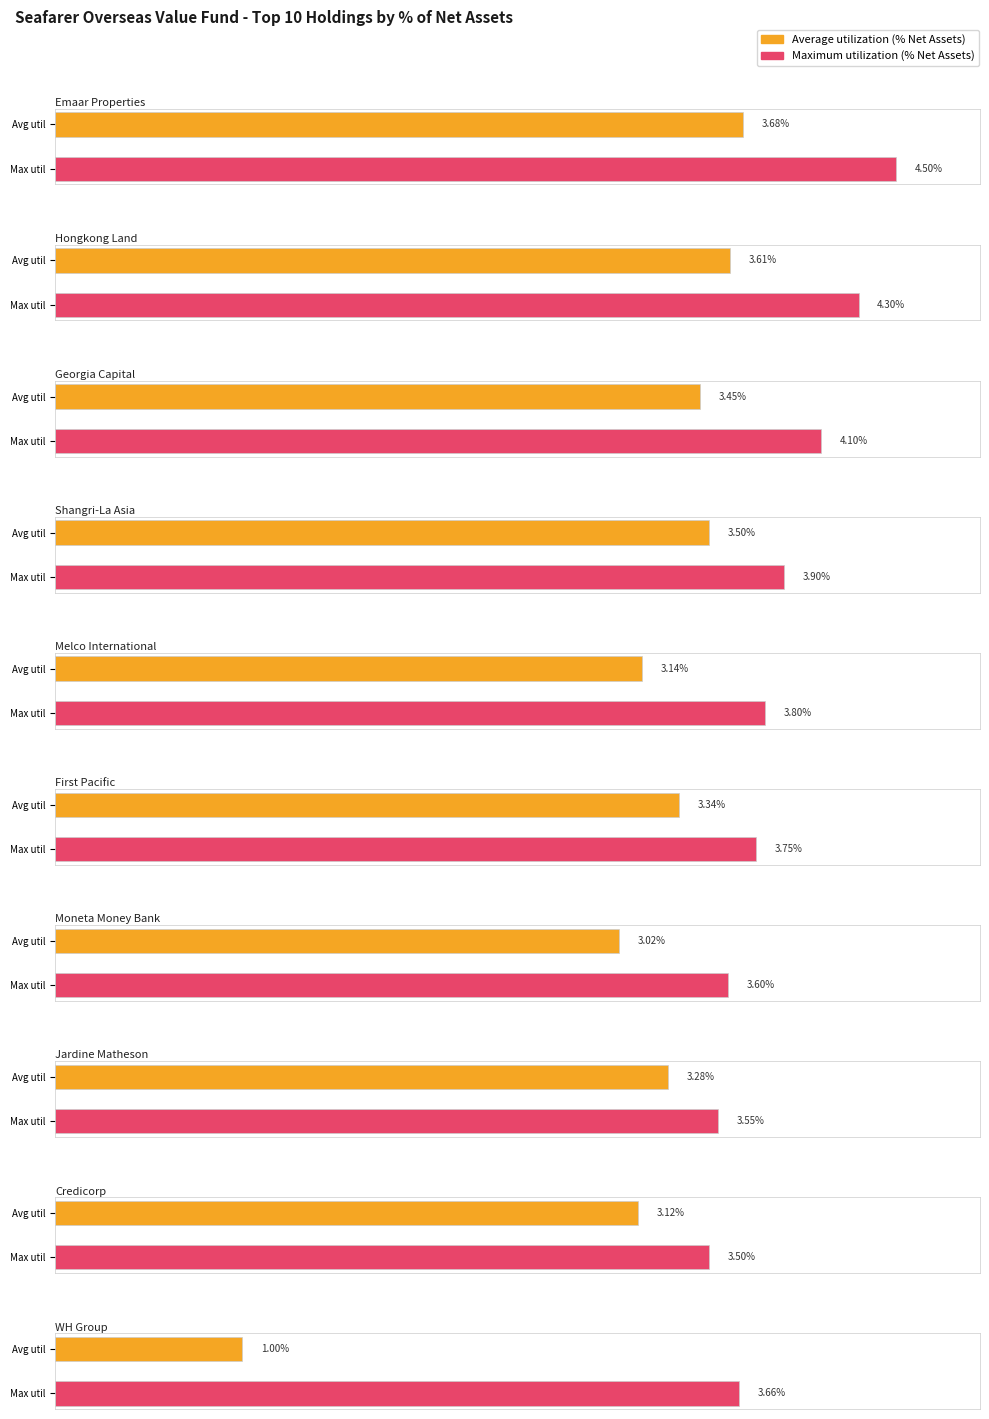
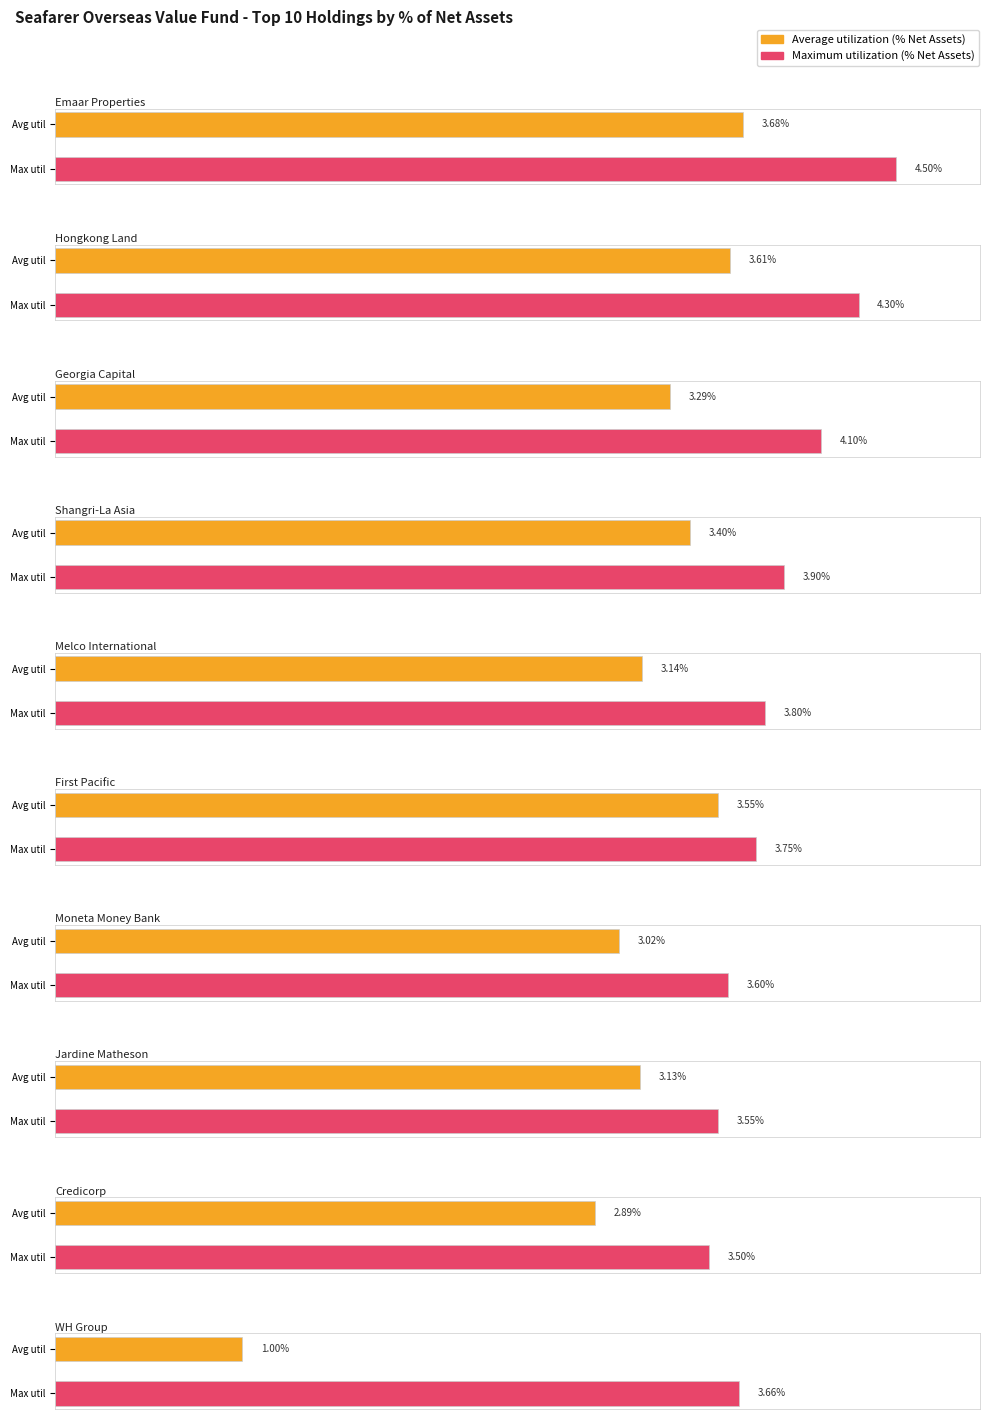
  {
    "Emaar Properties": {
      "Avg util": "3.68%",
      "Max util": "4.50%"
    },
    "Hongkong Land": {
      "Avg util": "3.61%",
      "Max util": "4.30%"
    },
    "Georgia Capital": {
-     "Avg util": "3.45%",
+     "Avg util": "3.29%",
      "Max util": "4.10%"
    },
    "Shangri-La Asia": {
-     "Avg util": "3.50%",
+     "Avg util": "3.40%",
      "Max util": "3.90%"
    },
    "Melco International": {
      "Avg util": "3.14%",
      "Max util": "3.80%"
    },
    "First Pacific": {
-     "Avg util": "3.34%",
+     "Avg util": "3.55%",
      "Max util": "3.75%"
    },
    "Moneta Money Bank": {
      "Avg util": "3.02%",
      "Max util": "3.60%"
    },
    "Jardine Matheson": {
-     "Avg util": "3.28%",
+     "Avg util": "3.13%",
      "Max util": "3.55%"
    },
    "Credicorp": {
-     "Avg util": "3.12%",
+     "Avg util": "2.89%",
      "Max util": "3.50%"
    },
    "WH Group": {
      "Avg util": "1.00%",
      "Max util": "3.66%"
    }
  }
